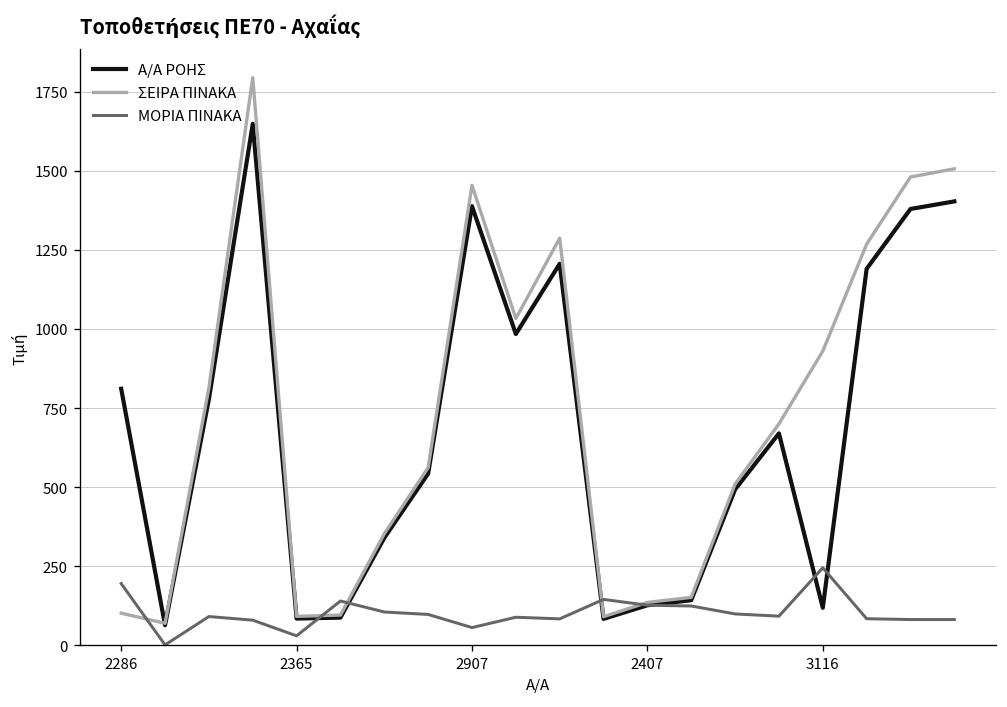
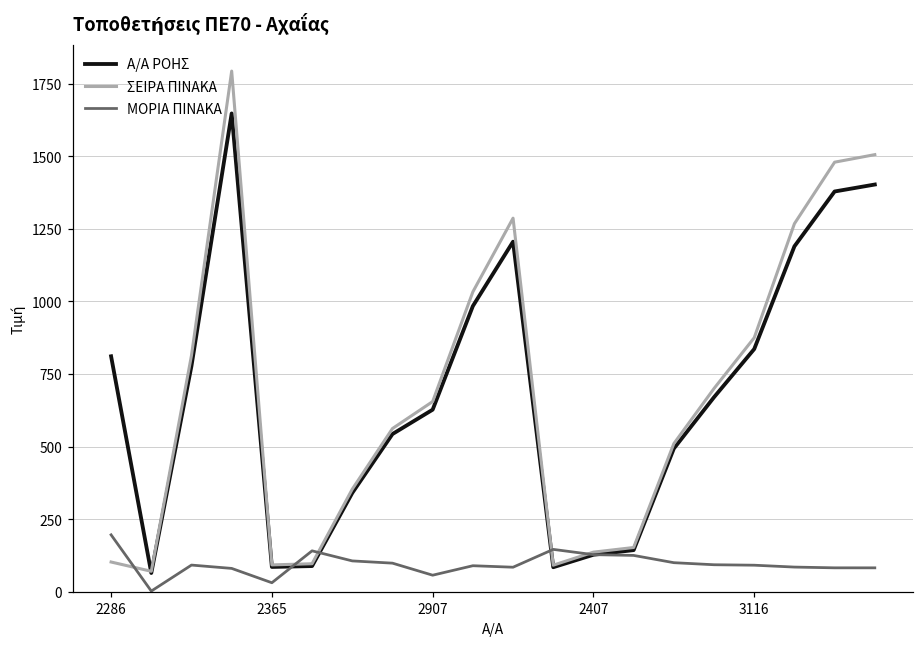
  {
    "Α/Α ΡΟΗΣ": {
      "2286": 810,
-     "2907": 1390,
-     "3116": 120
+     "2907": 630,
+     "3116": 840
    },
    "ΣΕΙΡΑ ΠΙΝΑΚΑ": {
      "2286": 100,
-     "2907": 1450,
-     "3116": 930
+     "2907": 660,
+     "3116": 880
    },
    "ΜΟΡΙΑ ΠΙΝΑΚΑ": {
      "2286": 200,
      "2365": 30,
      "2907": 60,
-     "3116": 250
+     "3116": 90
    }
  }
